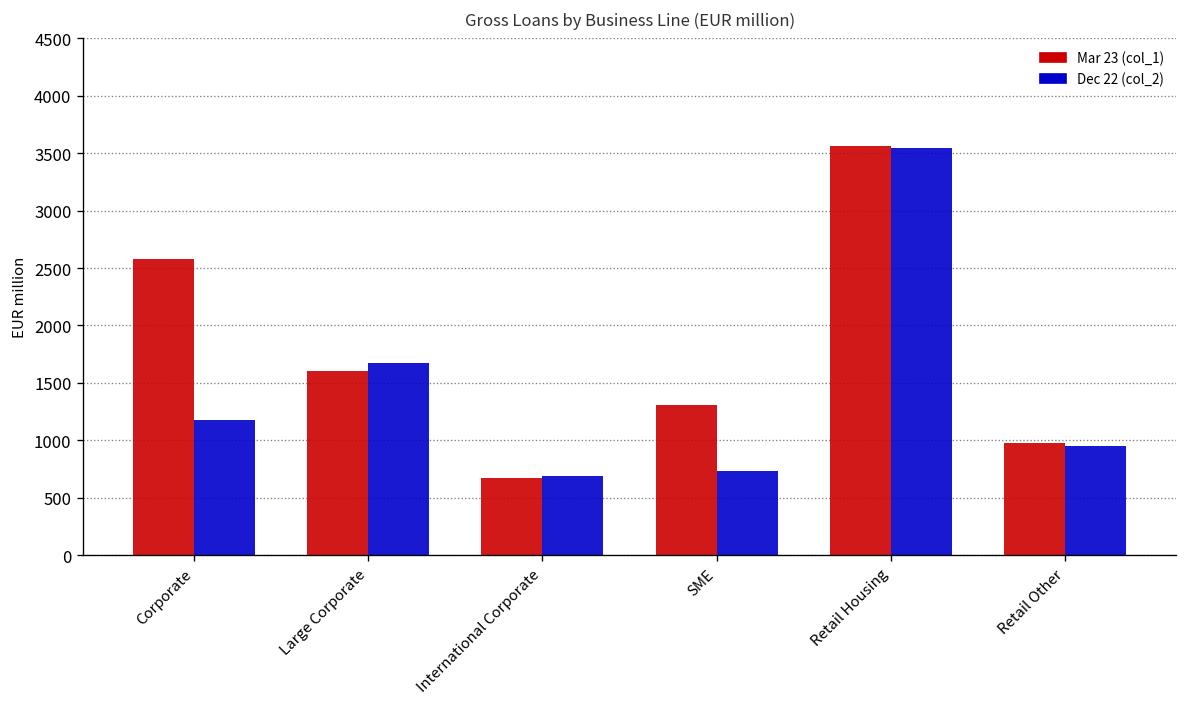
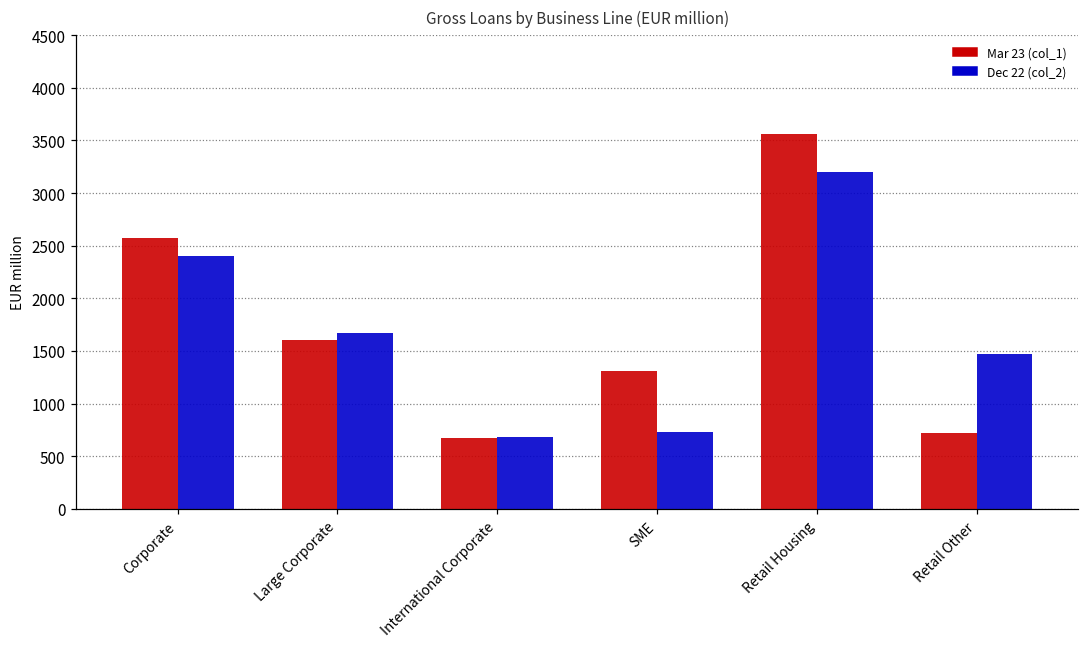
  {
    "Mar 23 (col_1)": {
      "Corporate": 2600,
      "Large Corporate": 1600,
      "International Corporate": 700,
      "SME": 1300,
      "Retail Housing": 3600,
-     "Retail Other": 1000
+     "Retail Other": 700
    },
    "Dec 22 (col_2)": {
-     "Corporate": 1200,
+     "Corporate": 2400,
      "Large Corporate": 1700,
      "International Corporate": 700,
      "SME": 700,
-     "Retail Housing": 3500,
-     "Retail Other": 900
+     "Retail Housing": 3200,
+     "Retail Other": 1500
    }
  }
